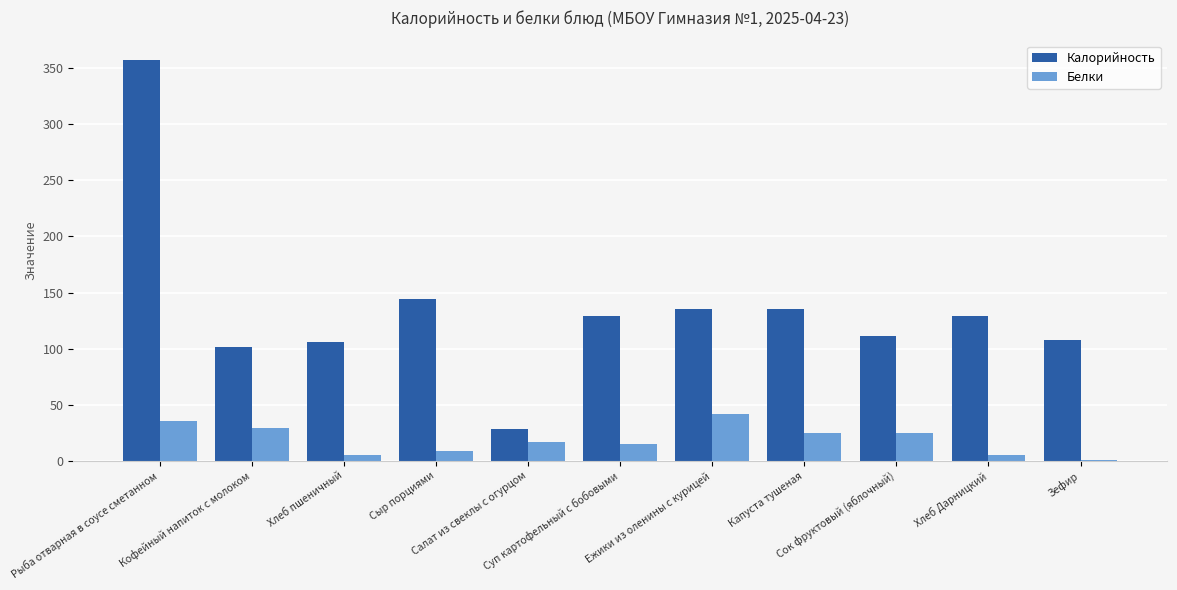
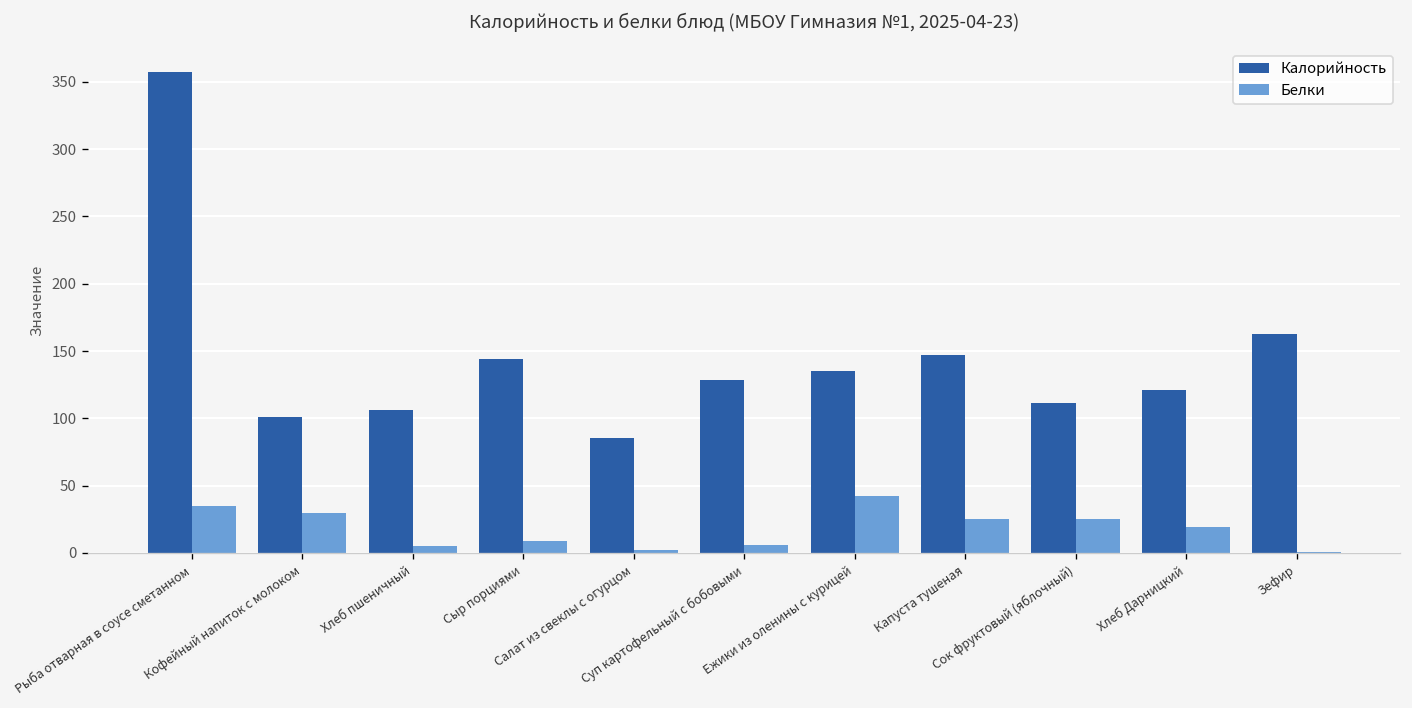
  {
    "Калорийность": {
      "Рыба отварная в соусе сметанном": 357,
      "Кофейный напиток с молоком": 101,
      "Хлеб пшеничный": 106,
      "Сыр порциями": 144,
-     "Салат из свеклы с огурцом": 28,
+     "Салат из свеклы с огурцом": 85,
      "Суп картофельный с бобовыми": 129,
      "Ежики из оленины с курицей": 135,
-     "Капуста тушеная": 135,
+     "Капуста тушеная": 147,
      "Сок фруктовый (яблочный)": 111,
-     "Хлеб Дарницкий": 129,
-     "Зефир": 108
+     "Хлеб Дарницкий": 121,
+     "Зефир": 163
    },
    "Белки": {
      "Рыба отварная в соусе сметанном": 35,
      "Кофейный напиток с молоком": 30,
      "Хлеб пшеничный": 5,
      "Сыр порциями": 9,
-     "Салат из свеклы с огурцом": 17,
-     "Суп картофельный с бобовыми": 15,
+     "Салат из свеклы с огурцом": 2,
+     "Суп картофельный с бобовыми": 5,
      "Ежики из оленины с курицей": 42,
      "Капуста тушеная": 25,
      "Сок фруктовый (яблочный)": 25,
-     "Хлеб Дарницкий": 5
+     "Хлеб Дарницкий": 19
    }
  }
